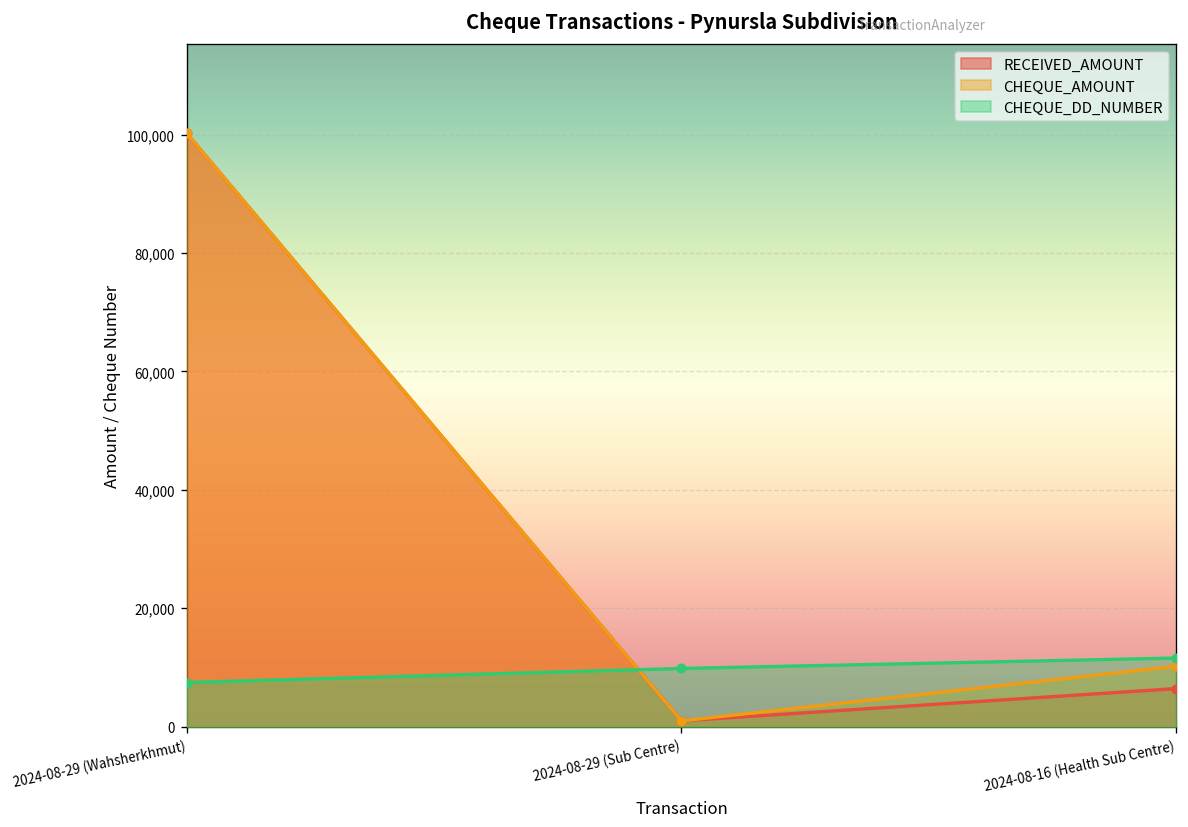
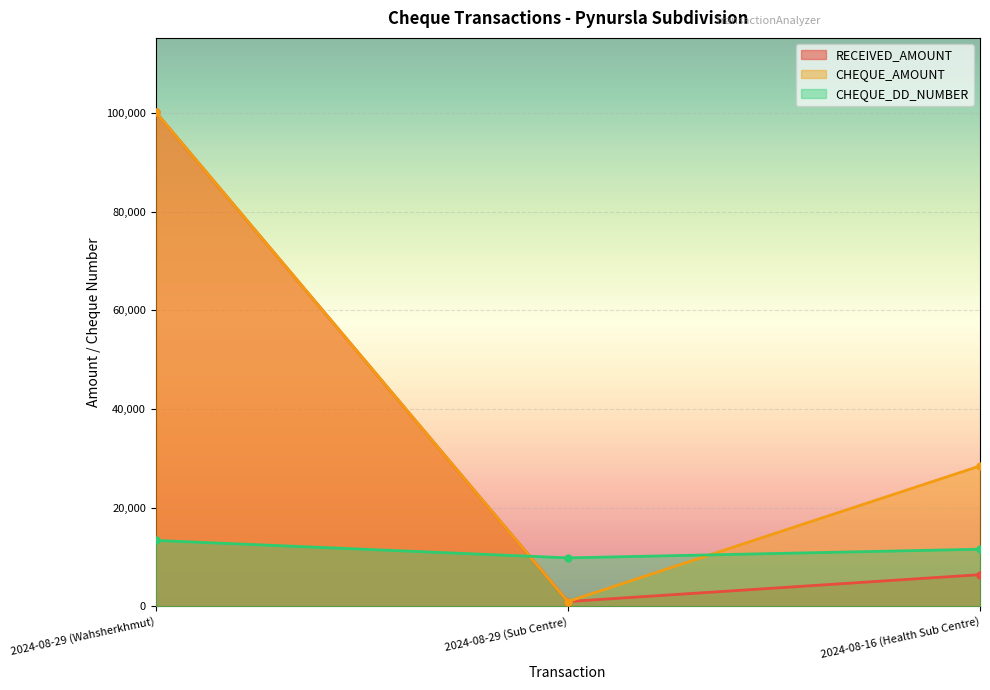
  {
    "RECEIVED_AMOUNT": {
      "2024-08-16 (Health Sub Centre)": "6,000"
    },
    "CHEQUE_AMOUNT": {
-     "2024-08-16 (Health Sub Centre)": "10,000"
+     "2024-08-16 (Health Sub Centre)": "28,000"
    },
    "CHEQUE_DD_NUMBER": {
-     "2024-08-29 (Wahsherkhmut)": "7,000",
+     "2024-08-29 (Wahsherkhmut)": "13,000",
      "2024-08-29 (Sub Centre)": "10,000",
      "2024-08-16 (Health Sub Centre)": "12,000"
    }
  }
